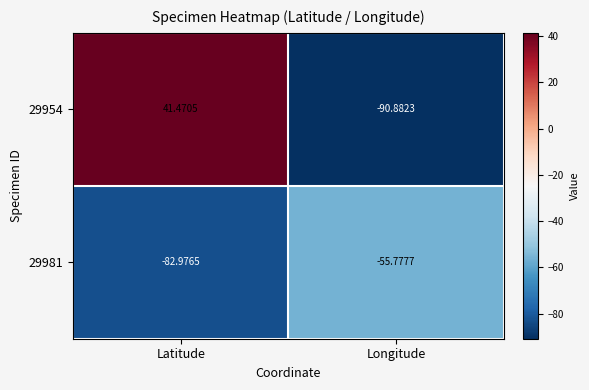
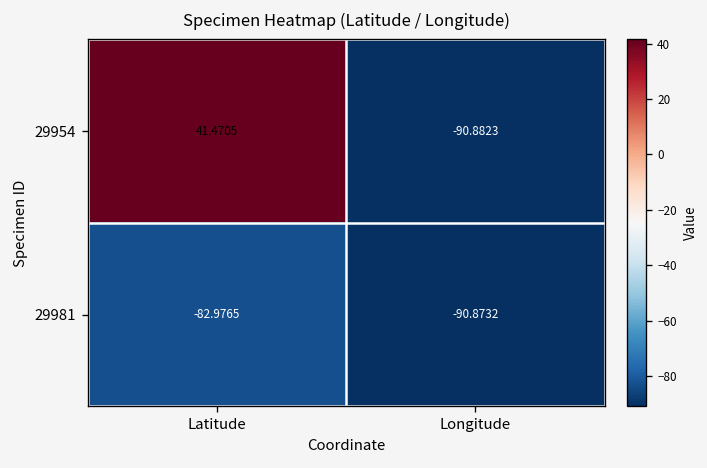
  {
    "29954": {
      "Latitude": 41.4705,
      "Longitude": -90.8823
    },
    "29981": {
      "Latitude": -82.9765,
-     "Longitude": -55.7777
+     "Longitude": -90.8732
    }
  }
